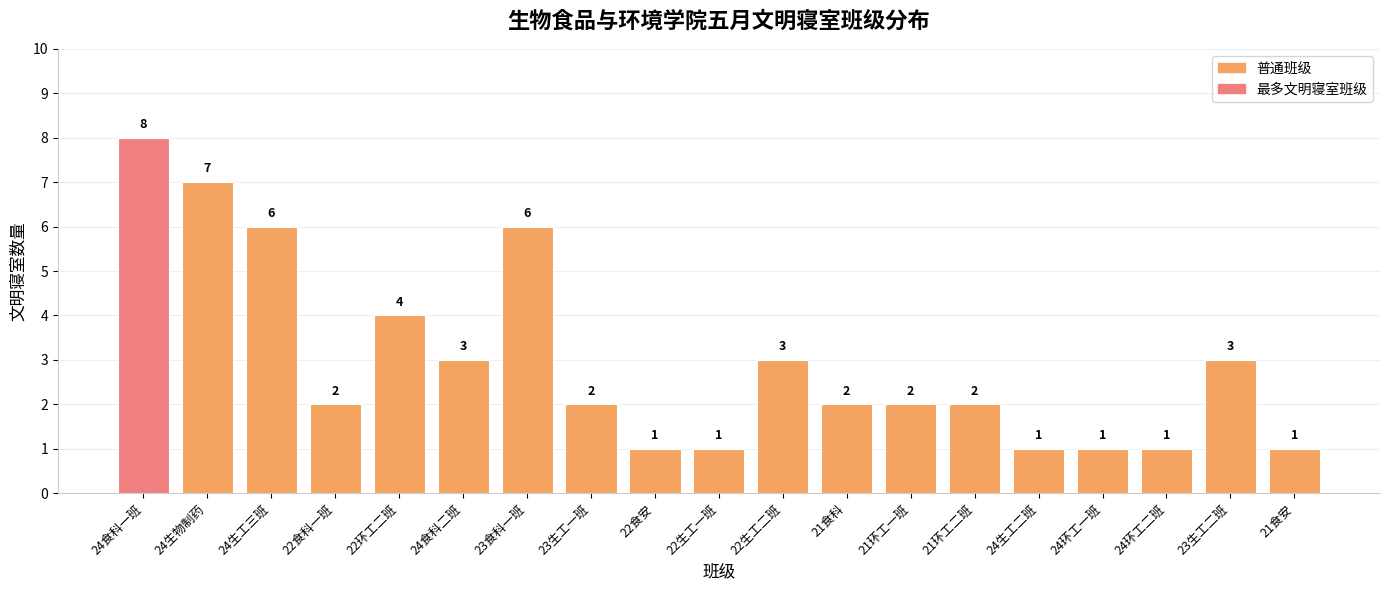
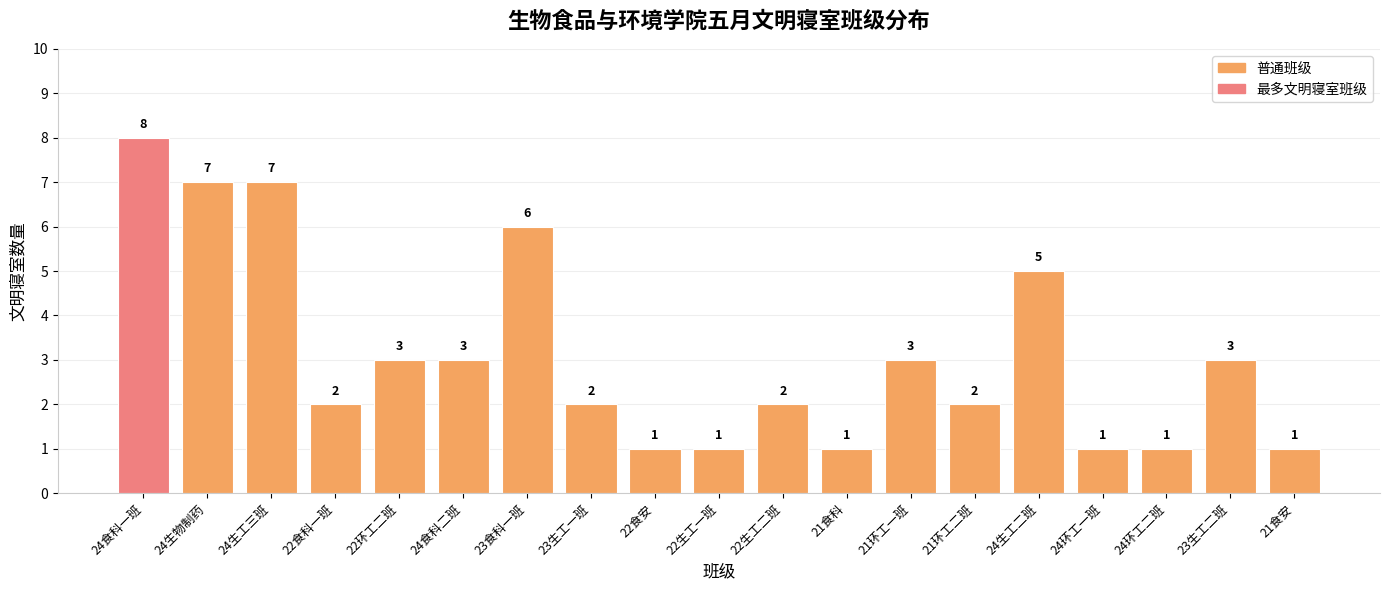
  {
    "24食科一班": 8,
    "24生物制药": 7,
-   "24生工三班": 6,
+   "24生工三班": 7,
    "22食科一班": 2,
-   "22环工二班": 4,
+   "22环工二班": 3,
    "24食科二班": 3,
    "23食科一班": 6,
    "23生工一班": 2,
    "22食安": 1,
    "22生工一班": 1,
-   "22生工二班": 3,
-   "21食科": 2,
-   "21环工一班": 2,
+   "22生工二班": 2,
+   "21食科": 1,
+   "21环工一班": 3,
    "21环工二班": 2,
-   "24生工二班": 1,
+   "24生工二班": 5,
    "24环工一班": 1,
    "24环工二班": 1,
    "23生工二班": 3,
    "21食安": 1
  }
